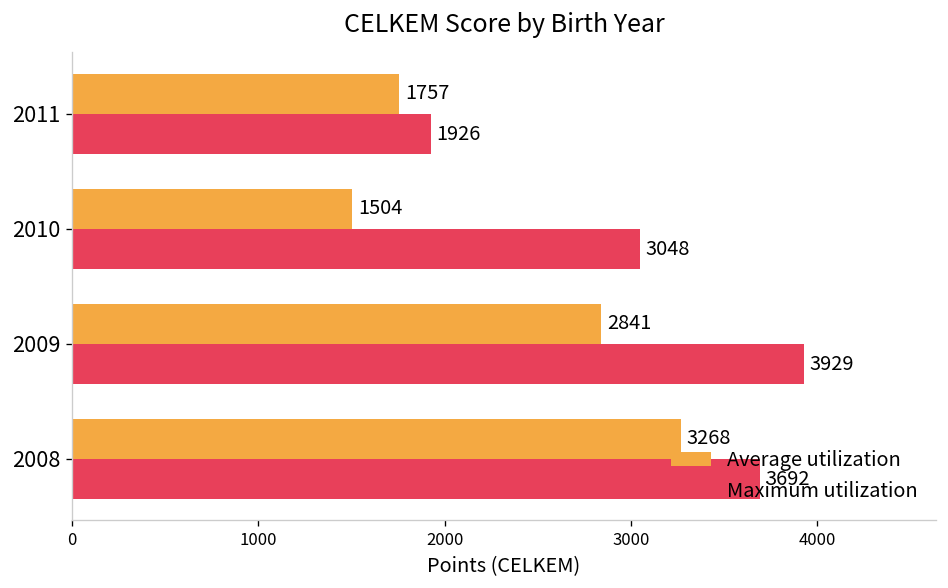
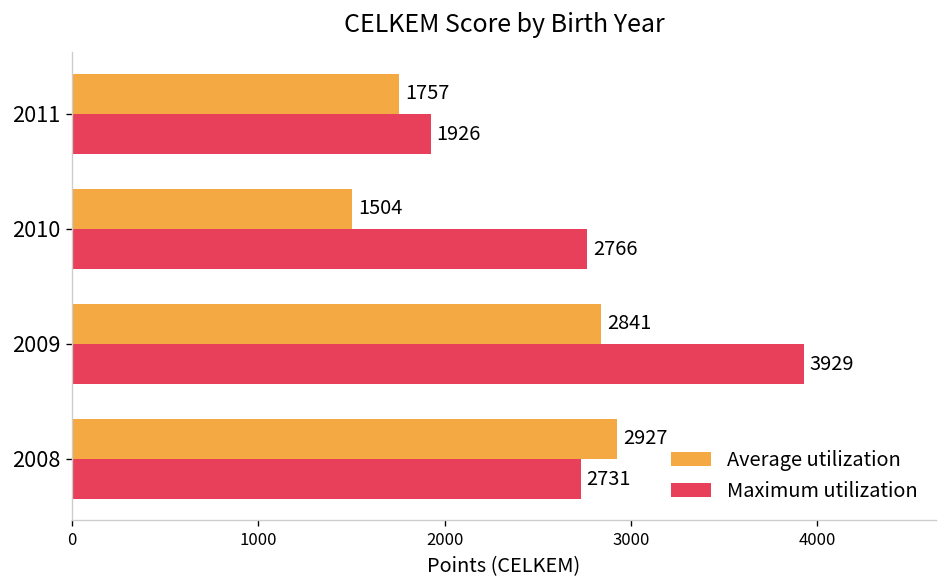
  {
    "Average utilization": {
      "2011": 1757,
      "2010": 1504,
      "2009": 2841,
-     "2008": 3268
+     "2008": 2927
    },
    "Maximum utilization": {
      "2011": 1926,
-     "2010": 3048,
+     "2010": 2766,
      "2009": 3929,
-     "2008": 3692
+     "2008": 2731
    }
  }
